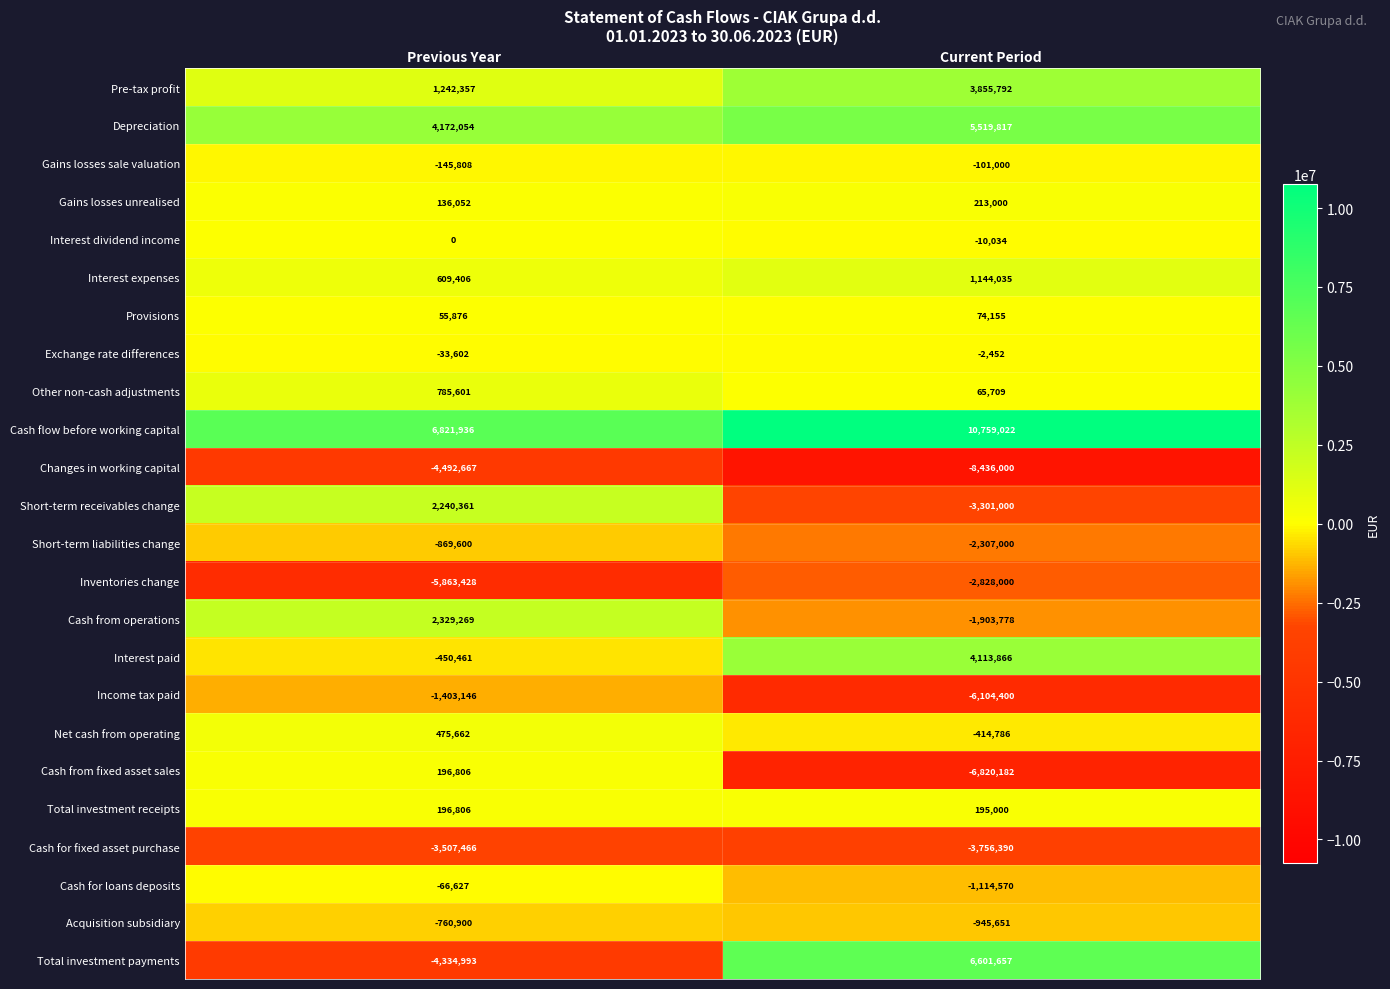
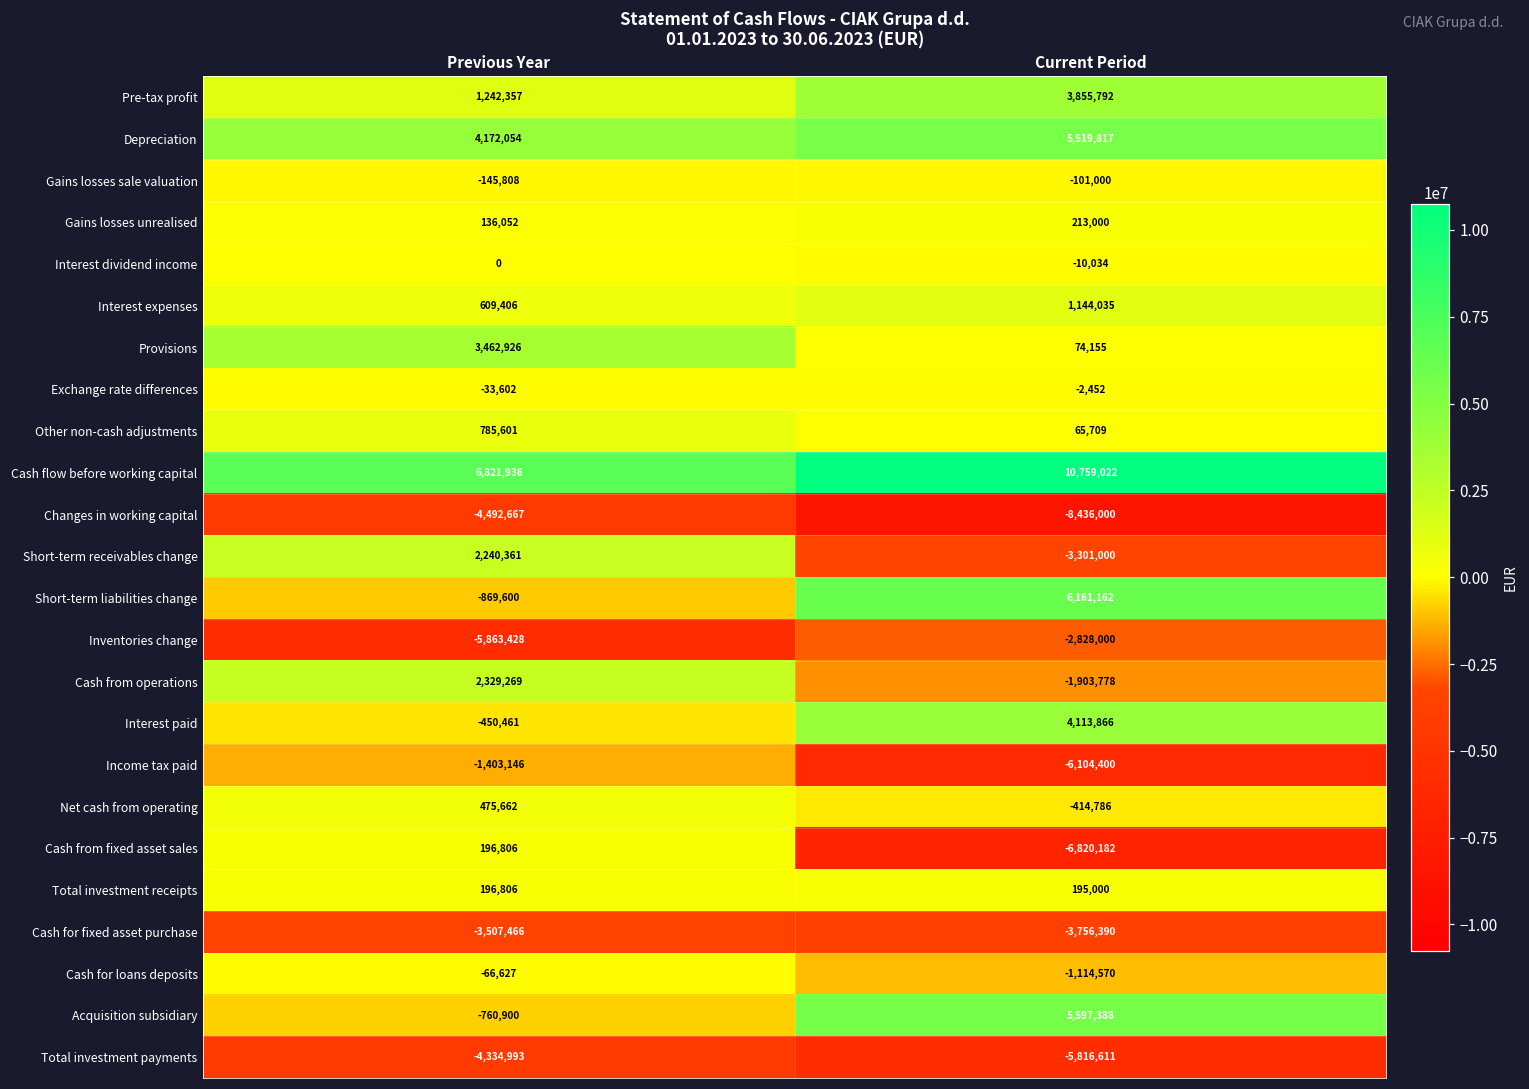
  {
    "Pre-tax profit": {
      "Previous Year": "1,242,357",
      "Current Period": "3,855,792"
    },
    "Depreciation": {
      "Previous Year": "4,172,054",
      "Current Period": "5,519,817"
    },
    "Gains losses sale valuation": {
      "Previous Year": "-145,808",
      "Current Period": "-101,000"
    },
    "Gains losses unrealised": {
      "Previous Year": "136,052",
      "Current Period": "213,000"
    },
    "Interest dividend income": {
      "Previous Year": "0",
      "Current Period": "-10,034"
    },
    "Interest expenses": {
      "Previous Year": "609,406",
      "Current Period": "1,144,035"
    },
    "Provisions": {
-     "Previous Year": "55,876",
+     "Previous Year": "3,462,926",
      "Current Period": "74,155"
    },
    "Exchange rate differences": {
      "Previous Year": "-33,602",
      "Current Period": "-2,452"
    },
    "Other non-cash adjustments": {
      "Previous Year": "785,601",
      "Current Period": "65,709"
    },
    "Cash flow before working capital": {
      "Previous Year": "6,821,936",
      "Current Period": "10,759,022"
    },
    "Changes in working capital": {
      "Previous Year": "-4,492,667",
      "Current Period": "-8,436,000"
    },
    "Short-term receivables change": {
      "Previous Year": "2,240,361",
      "Current Period": "-3,301,000"
    },
    "Short-term liabilities change": {
      "Previous Year": "-869,600",
-     "Current Period": "-2,307,000"
+     "Current Period": "6,161,162"
    },
    "Inventories change": {
      "Previous Year": "-5,863,428",
      "Current Period": "-2,828,000"
    },
    "Cash from operations": {
      "Previous Year": "2,329,269",
      "Current Period": "-1,903,778"
    },
    "Interest paid": {
      "Previous Year": "-450,461",
      "Current Period": "4,113,866"
    },
    "Income tax paid": {
      "Previous Year": "-1,403,146",
      "Current Period": "-6,104,400"
    },
    "Net cash from operating": {
      "Previous Year": "475,662",
      "Current Period": "-414,786"
    },
    "Cash from fixed asset sales": {
      "Previous Year": "196,806",
      "Current Period": "-6,820,182"
    },
    "Total investment receipts": {
      "Previous Year": "196,806",
      "Current Period": "195,000"
    },
    "Cash for fixed asset purchase": {
      "Previous Year": "-3,507,466",
      "Current Period": "-3,756,390"
    },
    "Cash for loans deposits": {
      "Previous Year": "-66,627",
      "Current Period": "-1,114,570"
    },
    "Acquisition subsidiary": {
      "Previous Year": "-760,900",
-     "Current Period": "-945,651"
+     "Current Period": "5,597,388"
    },
    "Total investment payments": {
      "Previous Year": "-4,334,993",
-     "Current Period": "6,601,657"
+     "Current Period": "-5,816,611"
    }
  }
